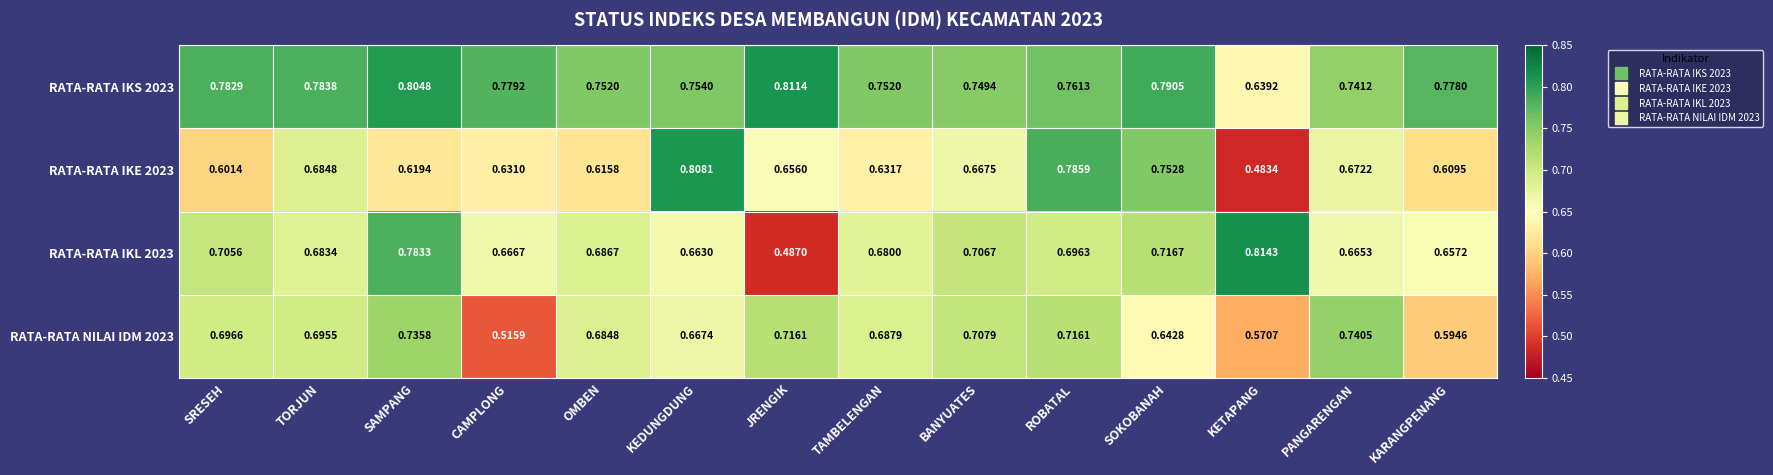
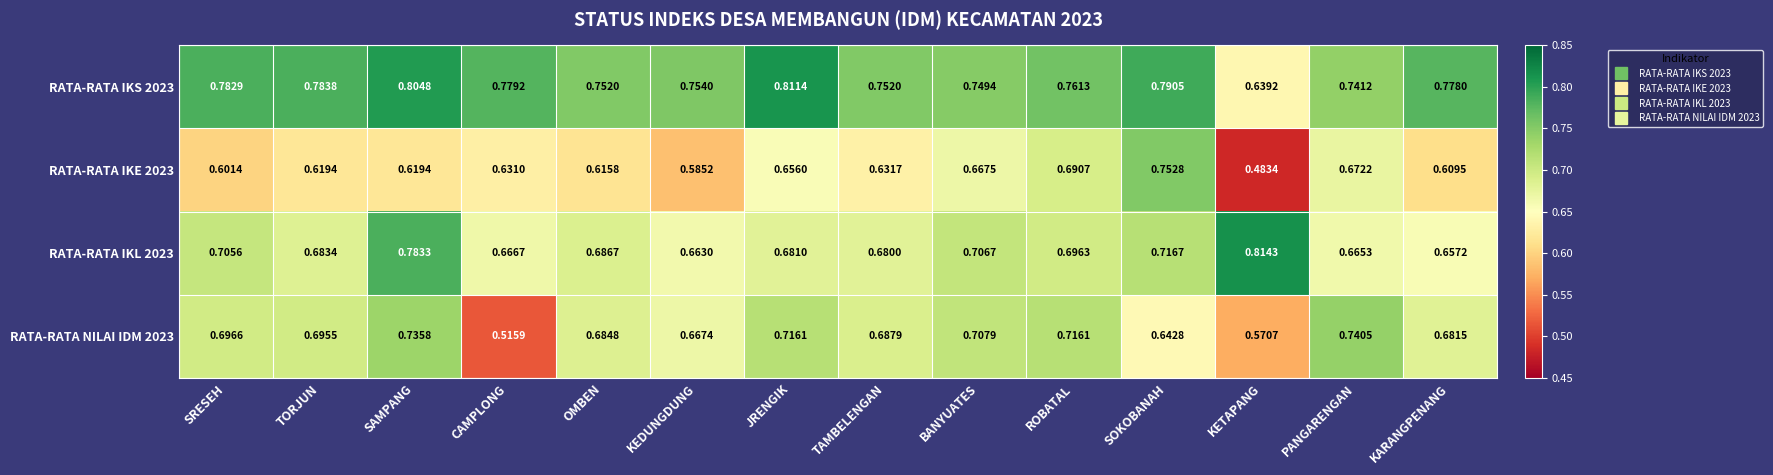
  {
    "RATA-RATA IKS 2023": {
      "SRESEH": 0.7829,
      "TORJUN": 0.7838,
      "SAMPANG": 0.8048,
      "CAMPLONG": 0.7792,
      "OMBEN": 0.7520,
      "KEDUNGDUNG": 0.7540,
      "JRENGIK": 0.8114,
      "TAMBELENGAN": 0.7520,
      "BANYUATES": 0.7494,
      "ROBATAL": 0.7613,
      "SOKOBANAH": 0.7905,
      "KETAPANG": 0.6392,
      "PANGARENGAN": 0.7412,
      "KARANGPENANG": 0.7780
    },
    "RATA-RATA IKE 2023": {
      "SRESEH": 0.6014,
-     "TORJUN": 0.6848,
+     "TORJUN": 0.6194,
      "SAMPANG": 0.6194,
      "CAMPLONG": 0.6310,
      "OMBEN": 0.6158,
-     "KEDUNGDUNG": 0.8081,
+     "KEDUNGDUNG": 0.5852,
      "JRENGIK": 0.6560,
      "TAMBELENGAN": 0.6317,
      "BANYUATES": 0.6675,
-     "ROBATAL": 0.7859,
+     "ROBATAL": 0.6907,
      "SOKOBANAH": 0.7528,
      "KETAPANG": 0.4834,
      "PANGARENGAN": 0.6722,
      "KARANGPENANG": 0.6095
    },
    "RATA-RATA IKL 2023": {
      "SRESEH": 0.7056,
      "TORJUN": 0.6834,
      "SAMPANG": 0.7833,
      "CAMPLONG": 0.6667,
      "OMBEN": 0.6867,
      "KEDUNGDUNG": 0.6630,
-     "JRENGIK": 0.4870,
+     "JRENGIK": 0.6810,
      "TAMBELENGAN": 0.6800,
      "BANYUATES": 0.7067,
      "ROBATAL": 0.6963,
      "SOKOBANAH": 0.7167,
      "KETAPANG": 0.8143,
      "PANGARENGAN": 0.6653,
      "KARANGPENANG": 0.6572
    },
    "RATA-RATA NILAI IDM 2023": {
      "SRESEH": 0.6966,
      "TORJUN": 0.6955,
      "SAMPANG": 0.7358,
      "CAMPLONG": 0.5159,
      "OMBEN": 0.6848,
      "KEDUNGDUNG": 0.6674,
      "JRENGIK": 0.7161,
      "TAMBELENGAN": 0.6879,
      "BANYUATES": 0.7079,
      "ROBATAL": 0.7161,
      "SOKOBANAH": 0.6428,
      "KETAPANG": 0.5707,
      "PANGARENGAN": 0.7405,
-     "KARANGPENANG": 0.5946
+     "KARANGPENANG": 0.6815
    }
  }
